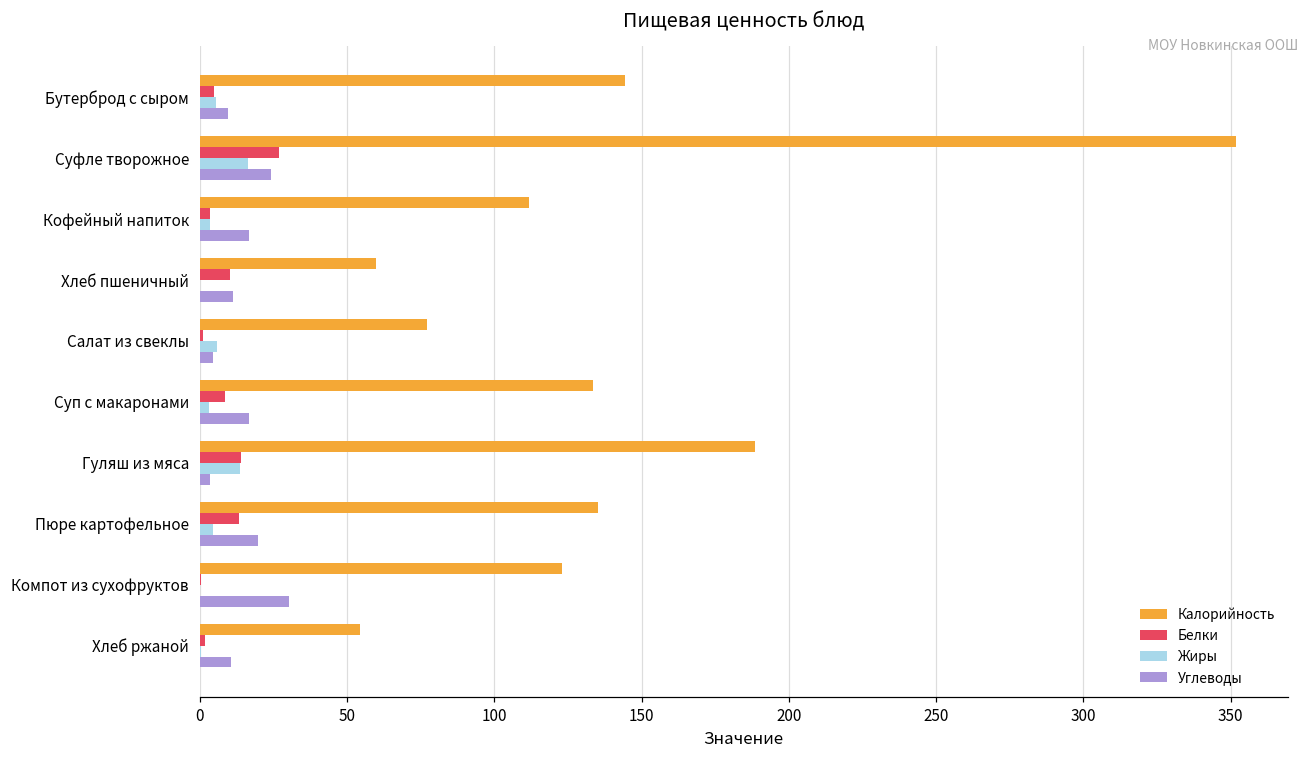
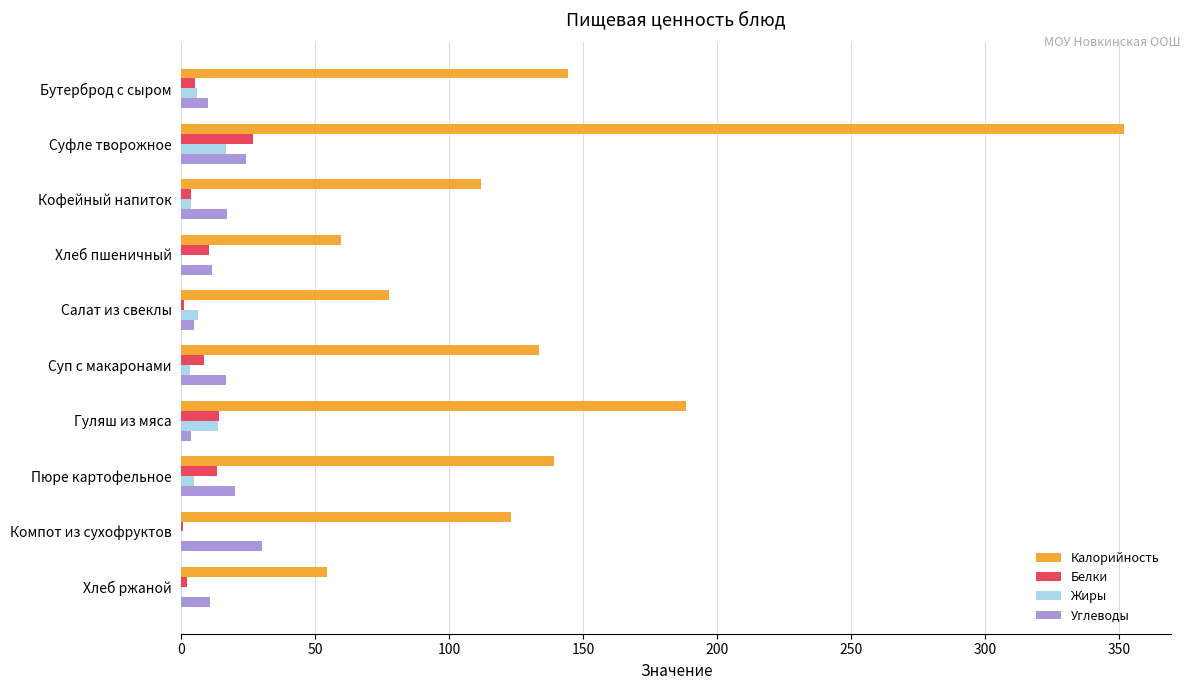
  {
    "Калорийность": {
      "Бутерброд с сыром": 144,
      "Суфле творожное": 352,
      "Кофейный напиток": 112,
      "Хлеб пшеничный": 60,
      "Салат из свеклы": 77,
      "Суп с макаронами": 134,
      "Гуляш из мяса": 188,
-     "Пюре картофельное": 135,
+     "Пюре картофельное": 139,
      "Компот из сухофруктов": 123,
      "Хлеб ржаной": 54
    },
    "Белки": {
      "Бутерброд с сыром": 5,
      "Суфле творожное": 27,
      "Кофейный напиток": 4,
      "Хлеб пшеничный": 10,
      "Салат из свеклы": 1,
      "Суп с макаронами": 9,
      "Гуляш из мяса": 14,
      "Пюре картофельное": 13,
      "Хлеб ржаной": 2
    },
    "Жиры": {
      "Бутерброд с сыром": 6,
      "Суфле творожное": 16,
      "Кофейный напиток": 3,
      "Салат из свеклы": 6,
      "Суп с макаронами": 3,
      "Гуляш из мяса": 14,
      "Пюре картофельное": 5,
      "Компот из сухофруктов": 0
    },
    "Углеводы": {
      "Бутерброд с сыром": 10,
      "Суфле творожное": 24,
      "Кофейный напиток": 17,
      "Хлеб пшеничный": 11,
      "Салат из свеклы": 5,
      "Суп с макаронами": 17,
      "Гуляш из мяса": 4,
      "Пюре картофельное": 20,
      "Компот из сухофруктов": 30,
      "Хлеб ржаной": 11
    }
  }
